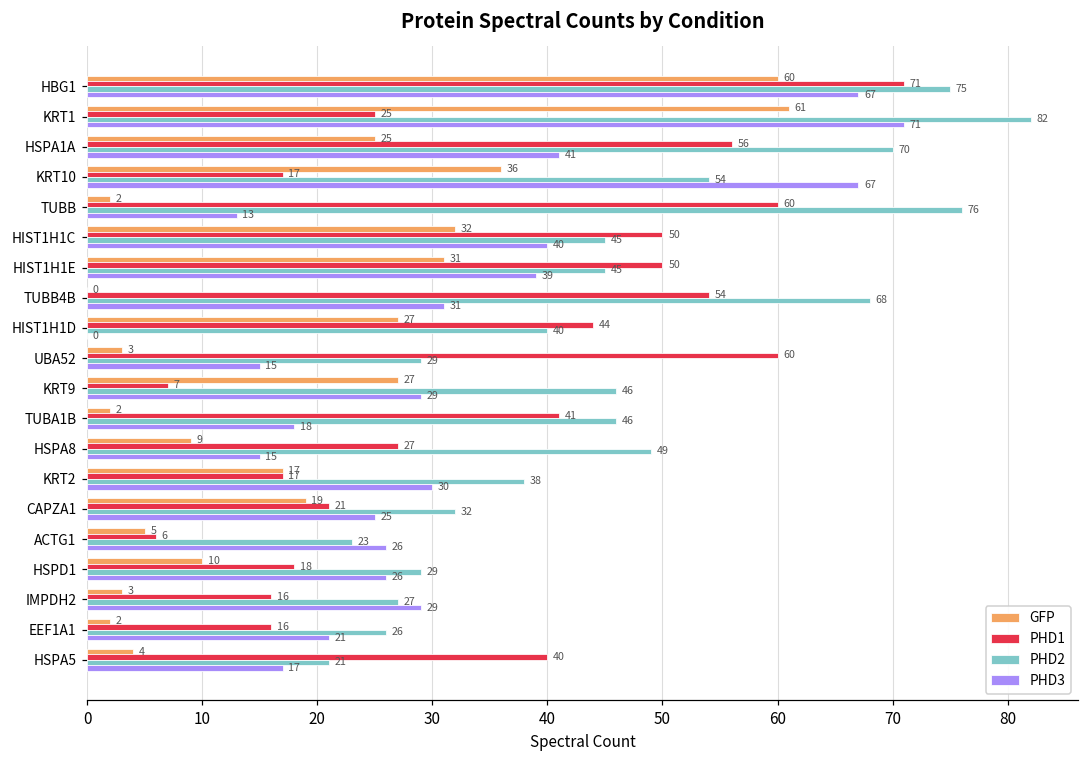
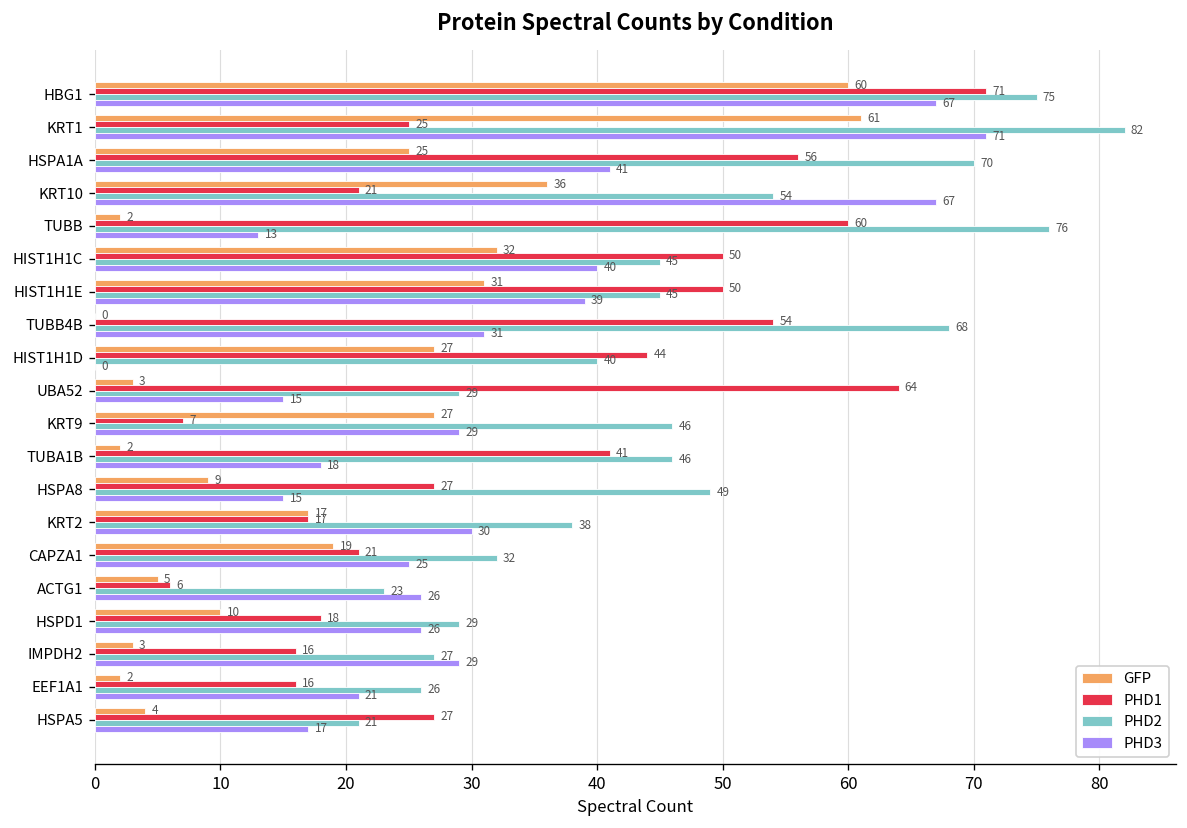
  {
    "GFP": {
      "HBG1": 60,
      "KRT1": 61,
      "HSPA1A": 25,
      "KRT10": 36,
      "TUBB": 2,
      "HIST1H1C": 32,
      "HIST1H1E": 31,
      "TUBB4B": 0,
      "HIST1H1D": 27,
      "UBA52": 3,
      "KRT9": 27,
      "TUBA1B": 2,
      "HSPA8": 9,
      "CAPZA1": 19,
      "ACTG1": 5,
      "HSPD1": 10,
      "IMPDH2": 3,
      "EEF1A1": 2,
      "HSPA5": 4
    },
    "PHD1": {
      "HBG1": 71,
      "KRT1": 25,
      "HSPA1A": 56,
-     "KRT10": 17,
+     "KRT10": 21,
      "TUBB": 60,
      "HIST1H1C": 50,
      "HIST1H1E": 50,
      "TUBB4B": 54,
      "HIST1H1D": 44,
-     "UBA52": 60,
+     "UBA52": 64,
      "KRT9": 7,
      "TUBA1B": 41,
      "HSPA8": 27,
      "CAPZA1": 21,
      "ACTG1": 6,
      "HSPD1": 18,
      "IMPDH2": 16,
      "EEF1A1": 16,
-     "HSPA5": 40
+     "HSPA5": 27
    },
    "PHD2": {
      "HBG1": 75,
      "KRT1": 82,
      "HSPA1A": 70,
      "KRT10": 54,
      "TUBB": 76,
      "HIST1H1C": 45,
      "HIST1H1E": 45,
      "TUBB4B": 68,
      "HIST1H1D": 40,
      "UBA52": 29,
      "KRT9": 46,
      "TUBA1B": 46,
      "HSPA8": 49,
      "KRT2": 38,
      "CAPZA1": 32,
      "ACTG1": 23,
      "HSPD1": 29,
      "IMPDH2": 27,
      "EEF1A1": 26,
      "HSPA5": 21
    },
    "PHD3": {
      "HBG1": 67,
      "KRT1": 71,
      "HSPA1A": 41,
      "KRT10": 67,
      "TUBB": 13,
      "HIST1H1C": 40,
      "HIST1H1E": 39,
      "TUBB4B": 31,
      "HIST1H1D": 0,
      "UBA52": 15,
      "KRT9": 29,
      "TUBA1B": 18,
      "HSPA8": 15,
      "KRT2": 30,
      "CAPZA1": 25,
      "ACTG1": 26,
      "HSPD1": 26,
      "IMPDH2": 29,
      "EEF1A1": 21,
      "HSPA5": 17
    }
  }
